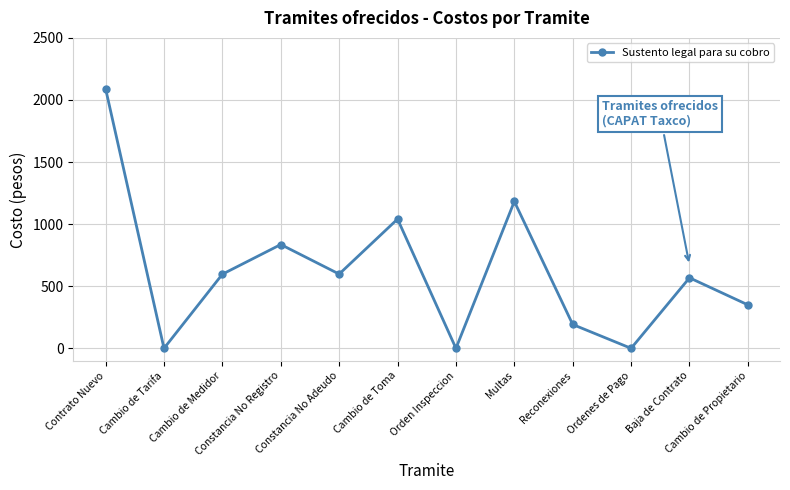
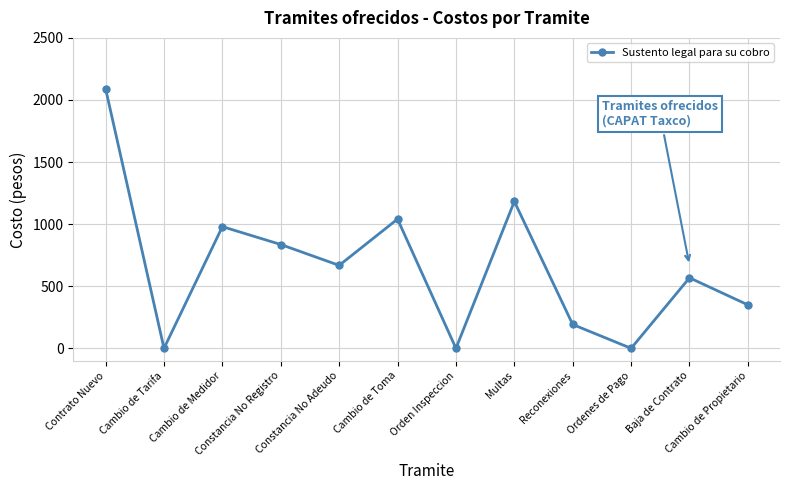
  {
    "Contrato Nuevo": 2090,
    "Cambio de Tarifa": 0,
-   "Cambio de Medidor": 600,
+   "Cambio de Medidor": 980,
    "Constancia No Registro": 840,
-   "Constancia No Adeudo": 600,
+   "Constancia No Adeudo": 670,
    "Cambio de Toma": 1040,
    "Orden Inspeccion": 0,
    "Multas": 1180,
    "Reconexiones": 190,
    "Ordenes de Pago": 0,
    "Baja de Contrato": 570,
    "Cambio de Propietario": 350
  }
